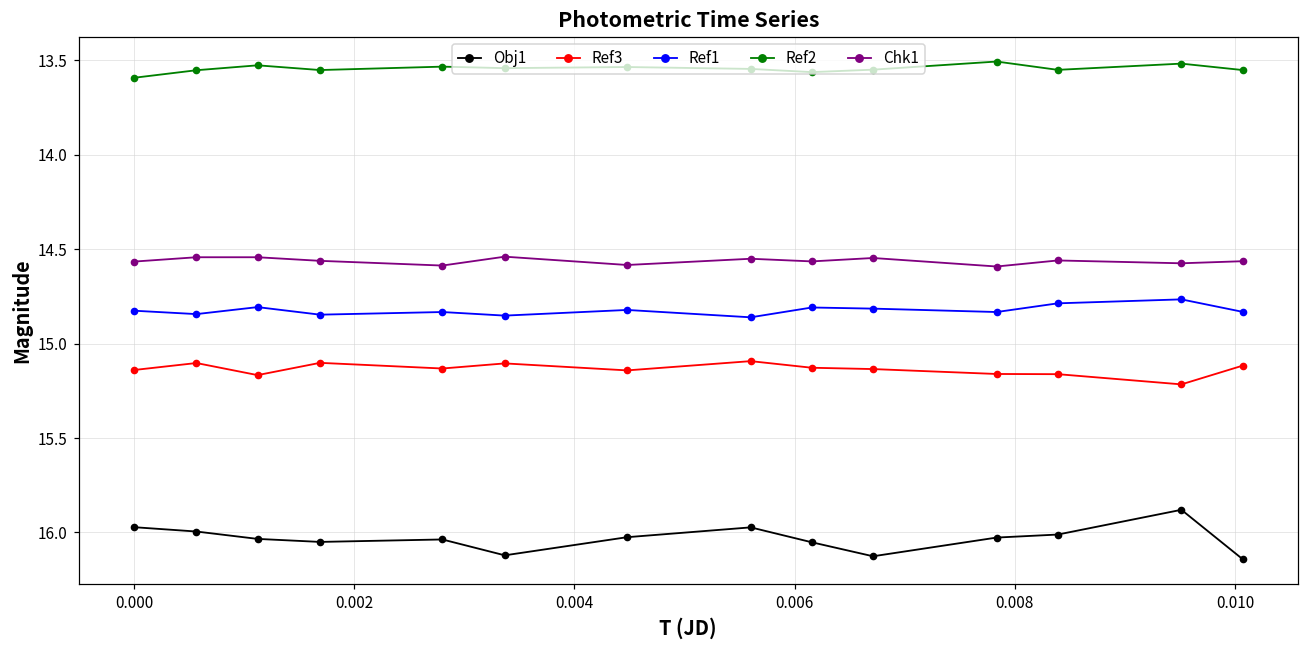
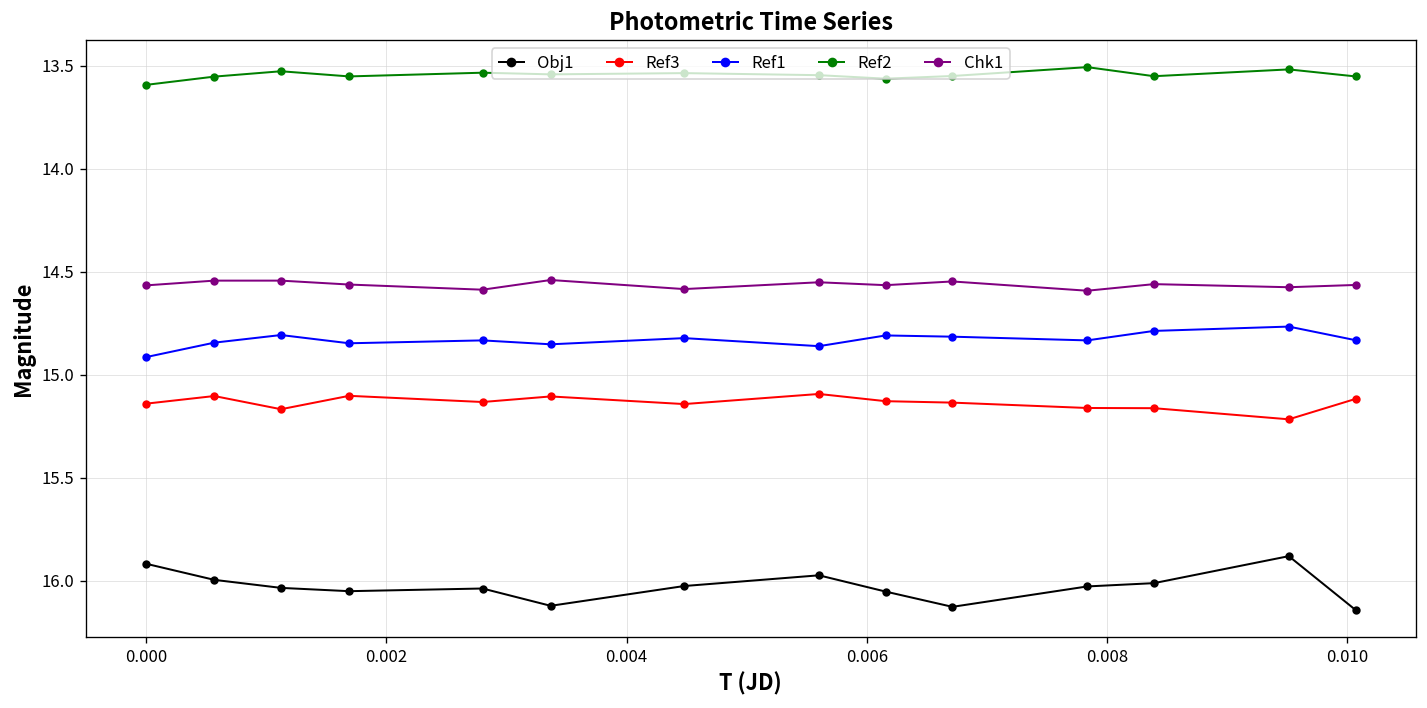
  {
    "Obj1": {
-     "0.000": 15.97
+     "0.000": 15.92
    },
    "Ref3": {
      "0.000": 15.14
    },
    "Ref1": {
-     "0.000": 14.83
+     "0.000": 14.91
    },
    "Ref2": {
      "0.000": 13.59
    },
    "Chk1": {
      "0.000": 14.57
    }
  }
